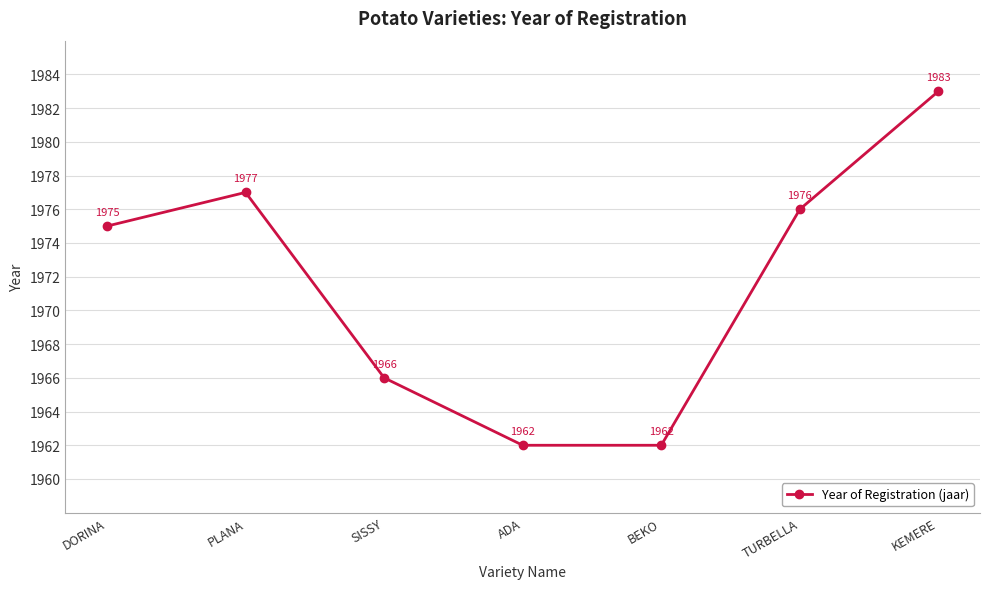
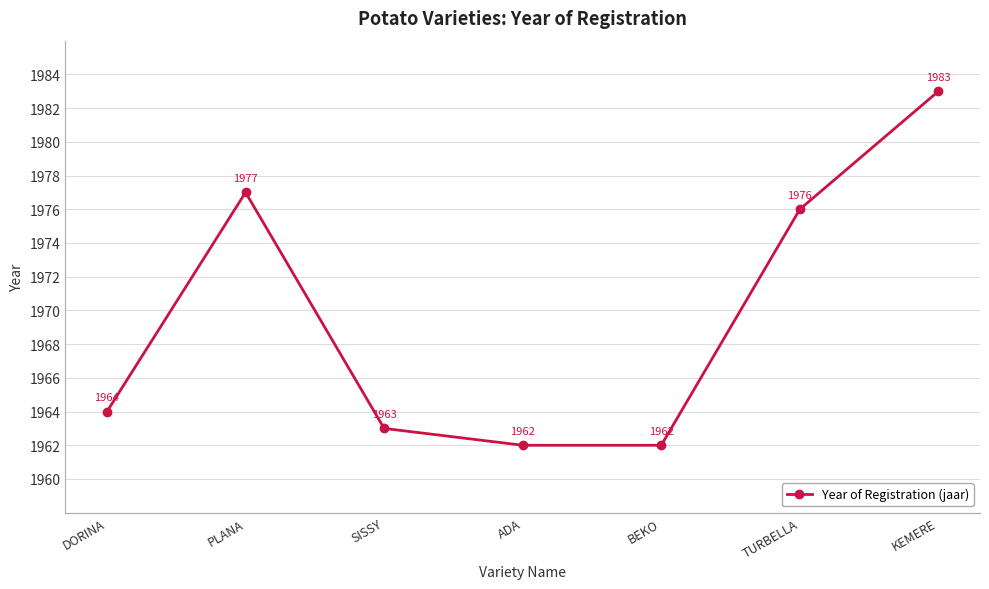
  {
-   "DORINA": 1975,
+   "DORINA": 1964,
    "PLANA": 1977,
-   "SISSY": 1966,
+   "SISSY": 1963,
    "ADA": 1962,
    "BEKO": 1962,
    "TURBELLA": 1976,
    "KEMERE": 1983
  }
